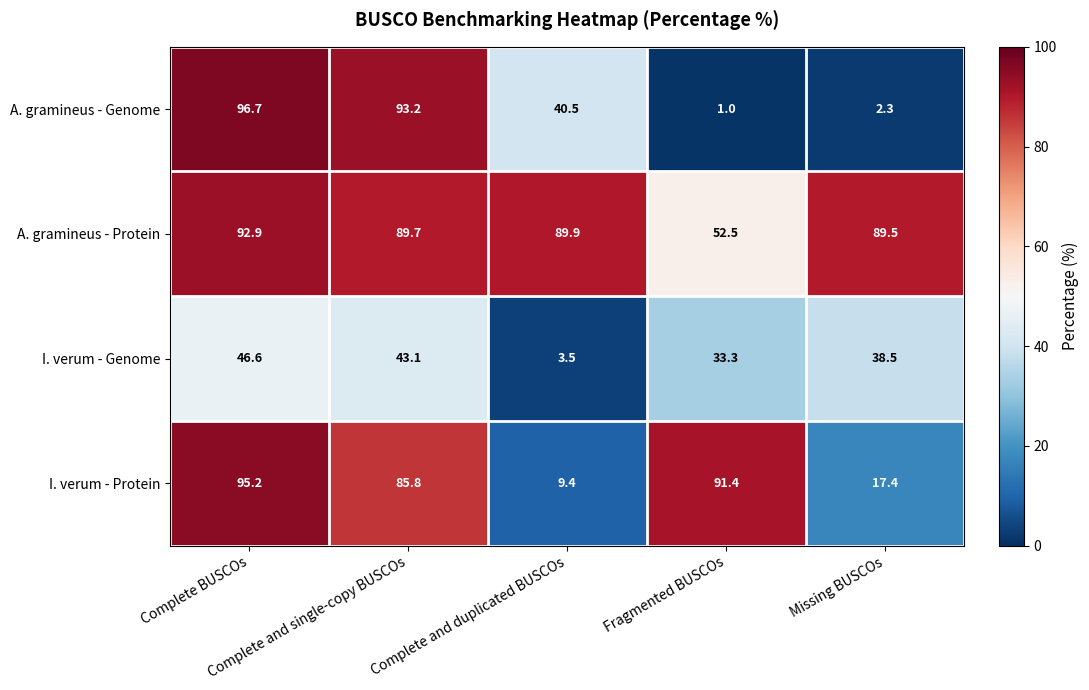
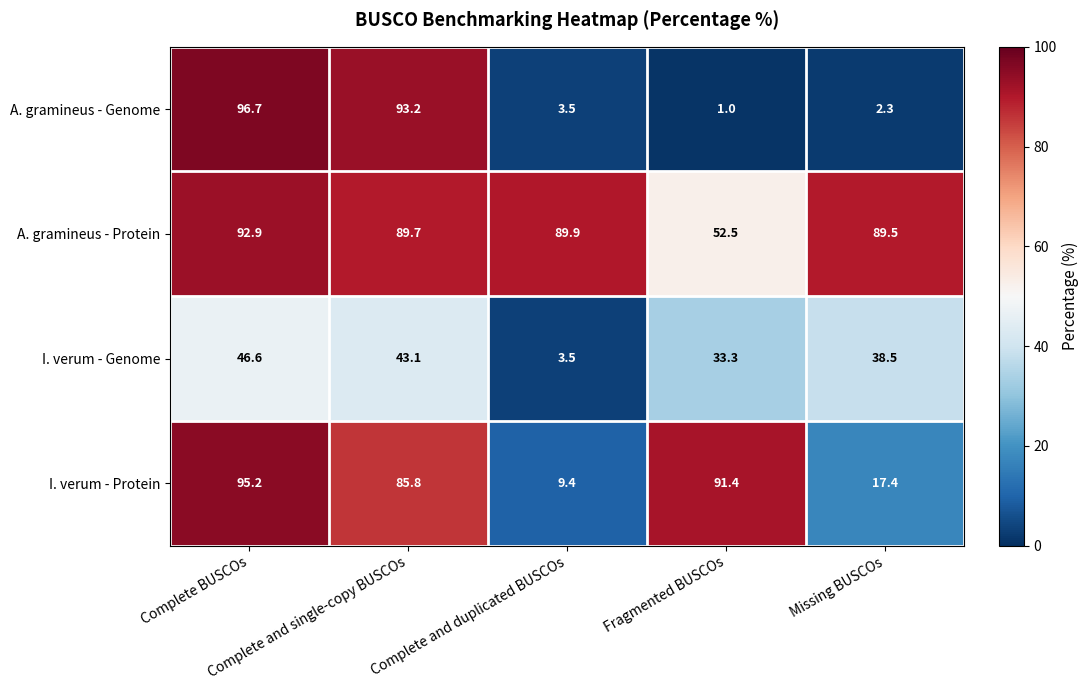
  {
    "A. gramineus - Genome": {
      "Complete BUSCOs": 96.7,
      "Complete and single-copy BUSCOs": 93.2,
-     "Complete and duplicated BUSCOs": 40.5,
+     "Complete and duplicated BUSCOs": 3.5,
      "Fragmented BUSCOs": 1.0,
      "Missing BUSCOs": 2.3
    },
    "A. gramineus - Protein": {
      "Complete BUSCOs": 92.9,
      "Complete and single-copy BUSCOs": 89.7,
      "Complete and duplicated BUSCOs": 89.9,
      "Fragmented BUSCOs": 52.5,
      "Missing BUSCOs": 89.5
    },
    "I. verum - Genome": {
      "Complete BUSCOs": 46.6,
      "Complete and single-copy BUSCOs": 43.1,
      "Complete and duplicated BUSCOs": 3.5,
      "Fragmented BUSCOs": 33.3,
      "Missing BUSCOs": 38.5
    },
    "I. verum - Protein": {
      "Complete BUSCOs": 95.2,
      "Complete and single-copy BUSCOs": 85.8,
      "Complete and duplicated BUSCOs": 9.4,
      "Fragmented BUSCOs": 91.4,
      "Missing BUSCOs": 17.4
    }
  }
